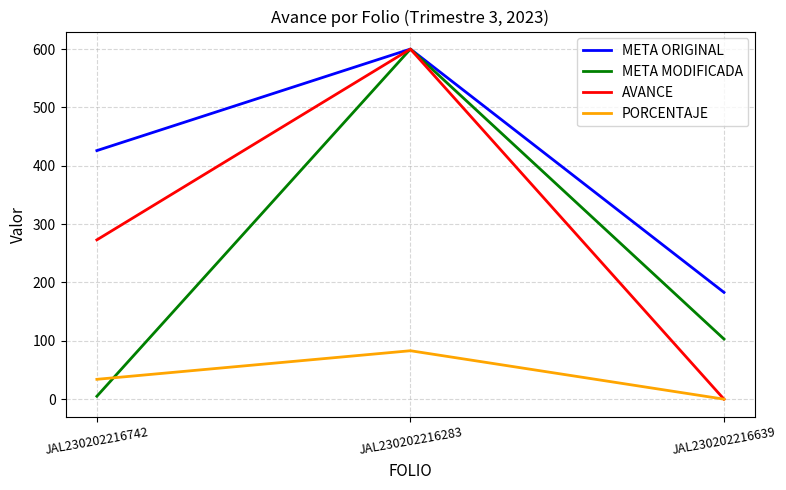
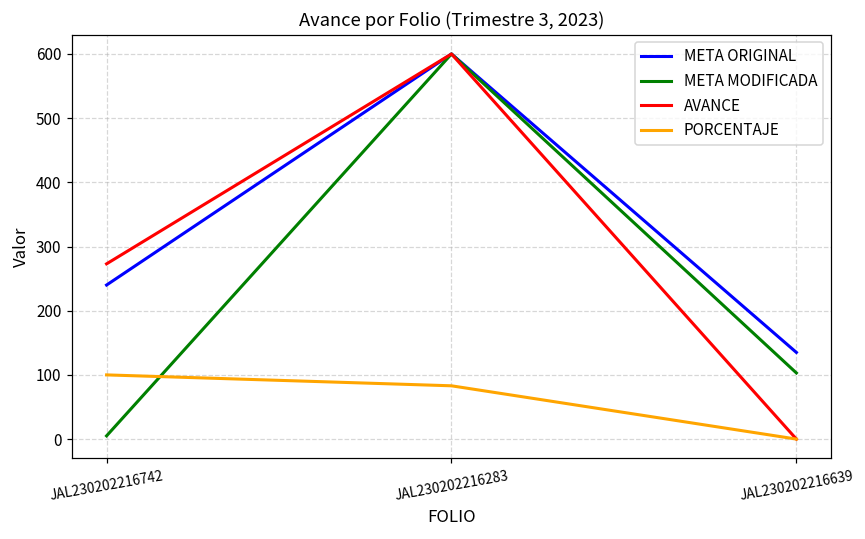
  {
    "META ORIGINAL": {
-     "JAL230202216742": 430,
-     "JAL230202216639": 180
+     "JAL230202216742": 240,
+     "JAL230202216639": 140
    },
    "META MODIFICADA": {
      "JAL230202216742": 10,
      "JAL230202216639": 100
    },
    "AVANCE": {
      "JAL230202216742": 270
    },
    "PORCENTAJE": {
-     "JAL230202216742": 30,
+     "JAL230202216742": 100,
      "JAL230202216283": 80
    }
  }
